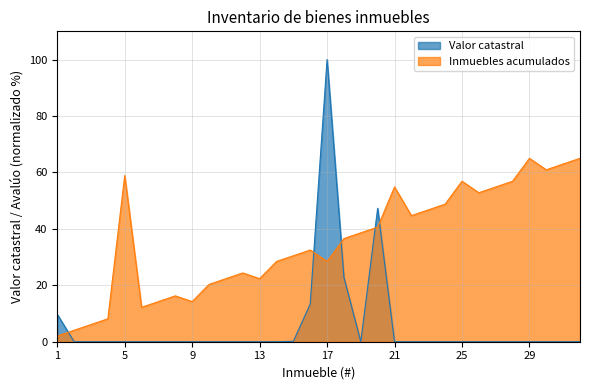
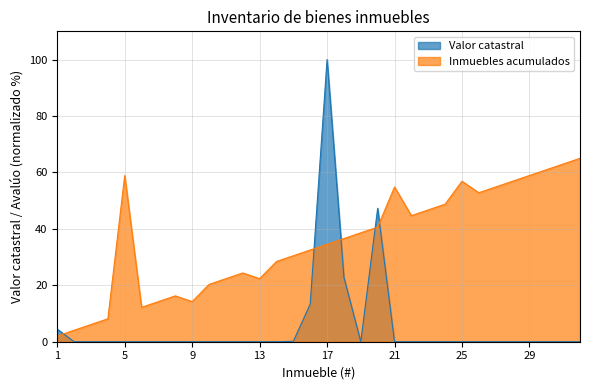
  {
    "Valor catastral": {
-     "1": 10,
+     "1": 4,
      "5": 0,
      "9": 0,
      "13": 0,
      "17": 100,
      "21": 0,
      "25": 0,
      "29": 0
    },
    "Inmuebles acumulados": {
      "1": 2,
      "5": 59,
      "9": 14,
      "13": 22,
-     "17": 28,
+     "17": 35,
      "21": 55,
      "25": 57,
-     "29": 65
+     "29": 59
    }
  }
